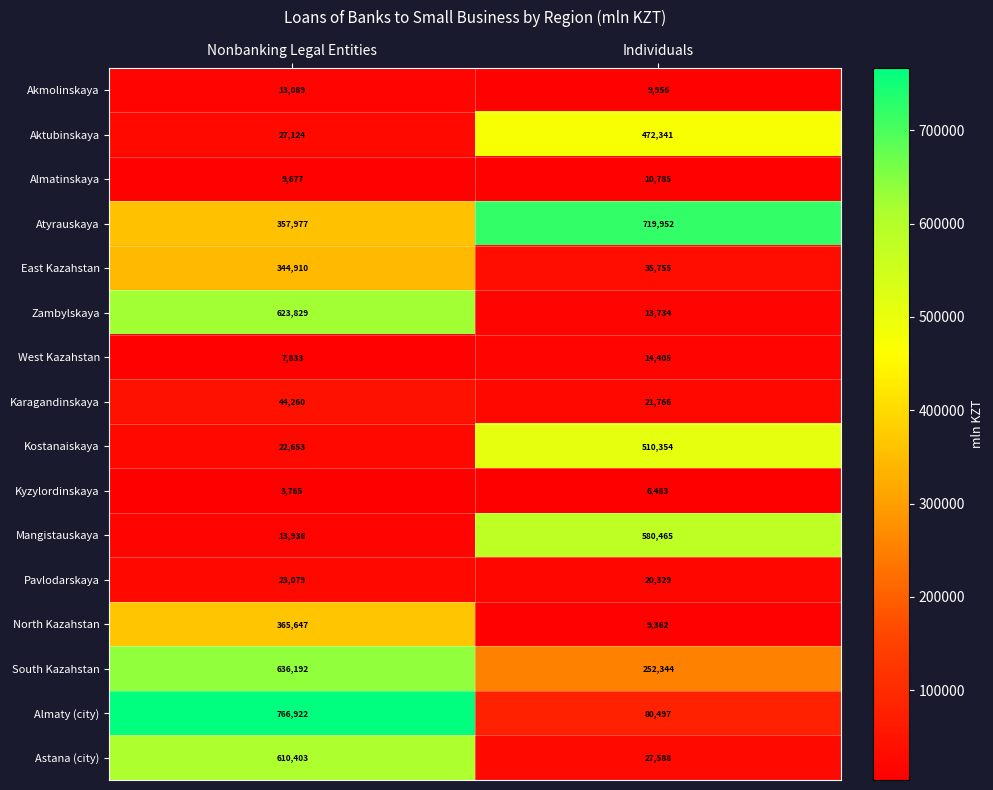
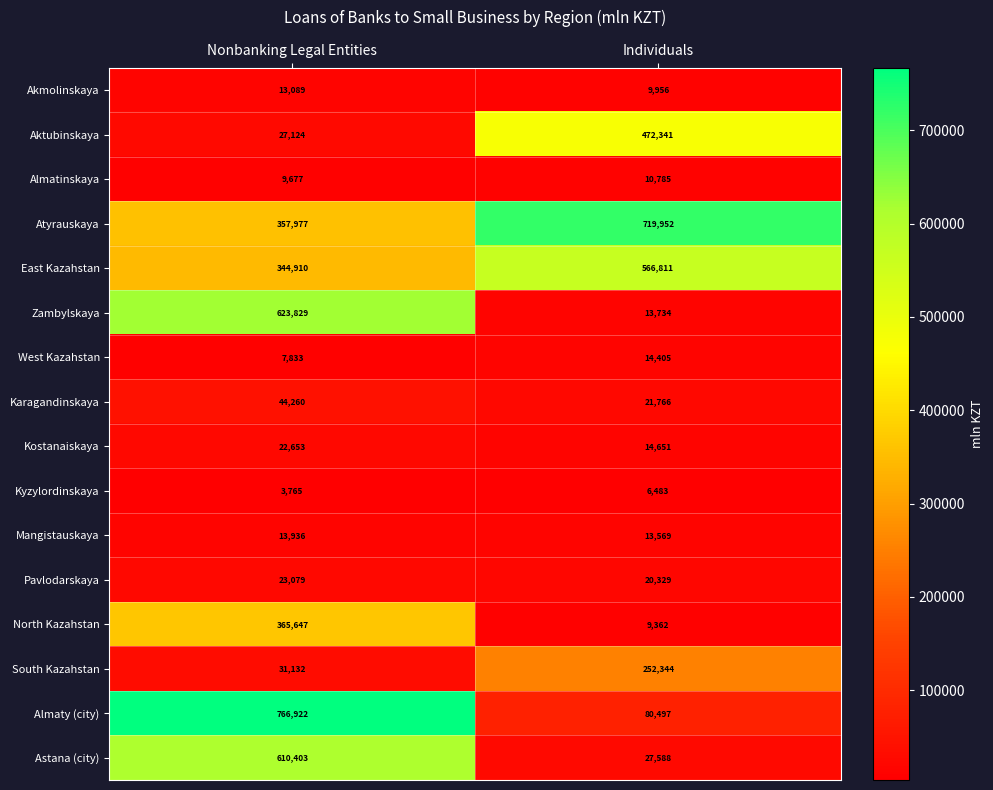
  {
    "Akmolinskaya": {
      "Nonbanking Legal Entities": "13,089",
      "Individuals": "9,956"
    },
    "Aktubinskaya": {
      "Nonbanking Legal Entities": "27,124",
      "Individuals": "472,341"
    },
    "Almatinskaya": {
      "Nonbanking Legal Entities": "9,677",
      "Individuals": "10,785"
    },
    "Atyrauskaya": {
      "Nonbanking Legal Entities": "357,977",
      "Individuals": "719,952"
    },
    "East Kazahstan": {
      "Nonbanking Legal Entities": "344,910",
-     "Individuals": "35,755"
+     "Individuals": "566,811"
    },
    "Zambylskaya": {
      "Nonbanking Legal Entities": "623,829",
      "Individuals": "13,734"
    },
    "West Kazahstan": {
      "Nonbanking Legal Entities": "7,833",
      "Individuals": "14,405"
    },
    "Karagandinskaya": {
      "Nonbanking Legal Entities": "44,260",
      "Individuals": "21,766"
    },
    "Kostanaiskaya": {
      "Nonbanking Legal Entities": "22,653",
-     "Individuals": "510,354"
+     "Individuals": "14,651"
    },
    "Kyzylordinskaya": {
      "Nonbanking Legal Entities": "3,765",
      "Individuals": "6,483"
    },
    "Mangistauskaya": {
      "Nonbanking Legal Entities": "13,936",
-     "Individuals": "580,465"
+     "Individuals": "13,569"
    },
    "Pavlodarskaya": {
      "Nonbanking Legal Entities": "23,079",
      "Individuals": "20,329"
    },
    "North Kazahstan": {
      "Nonbanking Legal Entities": "365,647",
      "Individuals": "9,362"
    },
    "South Kazahstan": {
-     "Nonbanking Legal Entities": "636,192",
+     "Nonbanking Legal Entities": "31,132",
      "Individuals": "252,344"
    },
    "Almaty (city)": {
      "Nonbanking Legal Entities": "766,922",
      "Individuals": "80,497"
    },
    "Astana (city)": {
      "Nonbanking Legal Entities": "610,403",
      "Individuals": "27,588"
    }
  }
